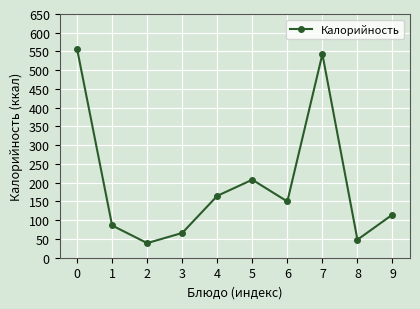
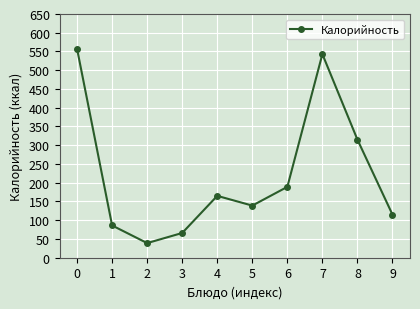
  {
    "0": 560,
    "1": 90,
    "2": 40,
    "3": 70,
    "4": 170,
-   "5": 210,
-   "6": 150,
+   "5": 140,
+   "6": 190,
    "7": 540,
-   "8": 50,
+   "8": 320,
    "9": 120
  }
